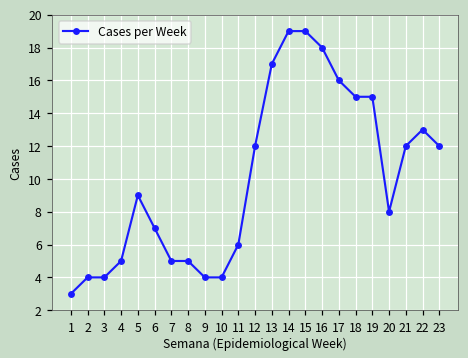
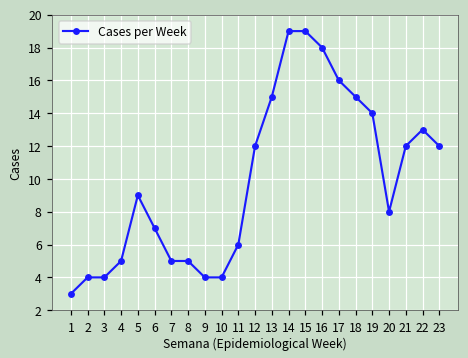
  {
    "1": 3,
    "2": 4,
    "3": 4,
    "4": 5,
    "5": 9,
    "6": 7,
    "7": 5,
    "8": 5,
    "9": 4,
    "10": 4,
    "11": 6,
    "12": 12,
-   "13": 17,
+   "13": 15,
    "14": 19,
    "15": 19,
    "16": 18,
    "17": 16,
    "18": 15,
-   "19": 15,
+   "19": 14,
    "20": 8,
    "21": 12,
    "22": 13,
    "23": 12
  }
